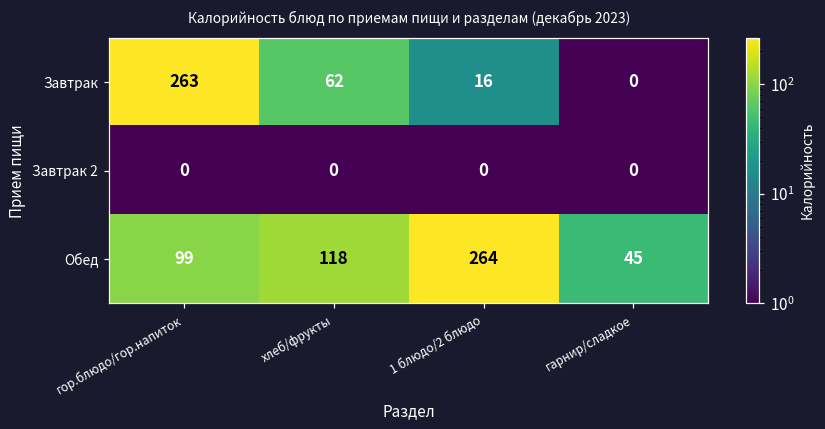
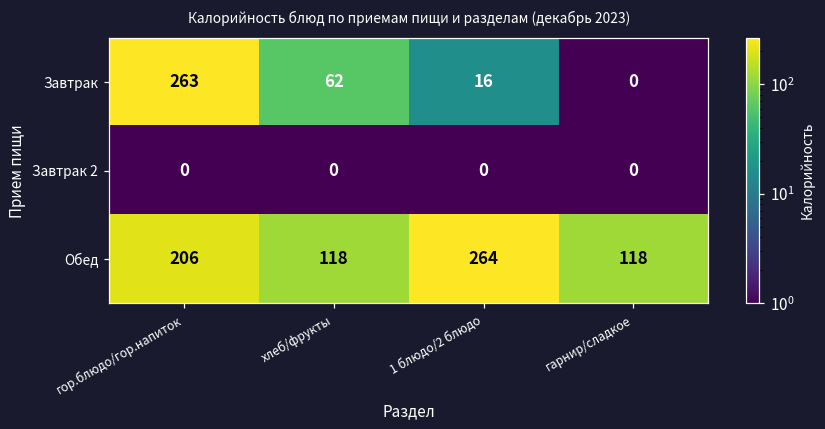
  {
    "Завтрак": {
      "гор.блюдо/гор.напиток": 263,
      "хлеб/фрукты": 62,
      "1 блюдо/2 блюдо": 16,
      "гарнир/сладкое": 0
    },
    "Завтрак 2": {
      "гор.блюдо/гор.напиток": 0,
      "хлеб/фрукты": 0,
      "1 блюдо/2 блюдо": 0,
      "гарнир/сладкое": 0
    },
    "Обед": {
-     "гор.блюдо/гор.напиток": 99,
+     "гор.блюдо/гор.напиток": 206,
      "хлеб/фрукты": 118,
      "1 блюдо/2 блюдо": 264,
-     "гарнир/сладкое": 45
+     "гарнир/сладкое": 118
    }
  }
